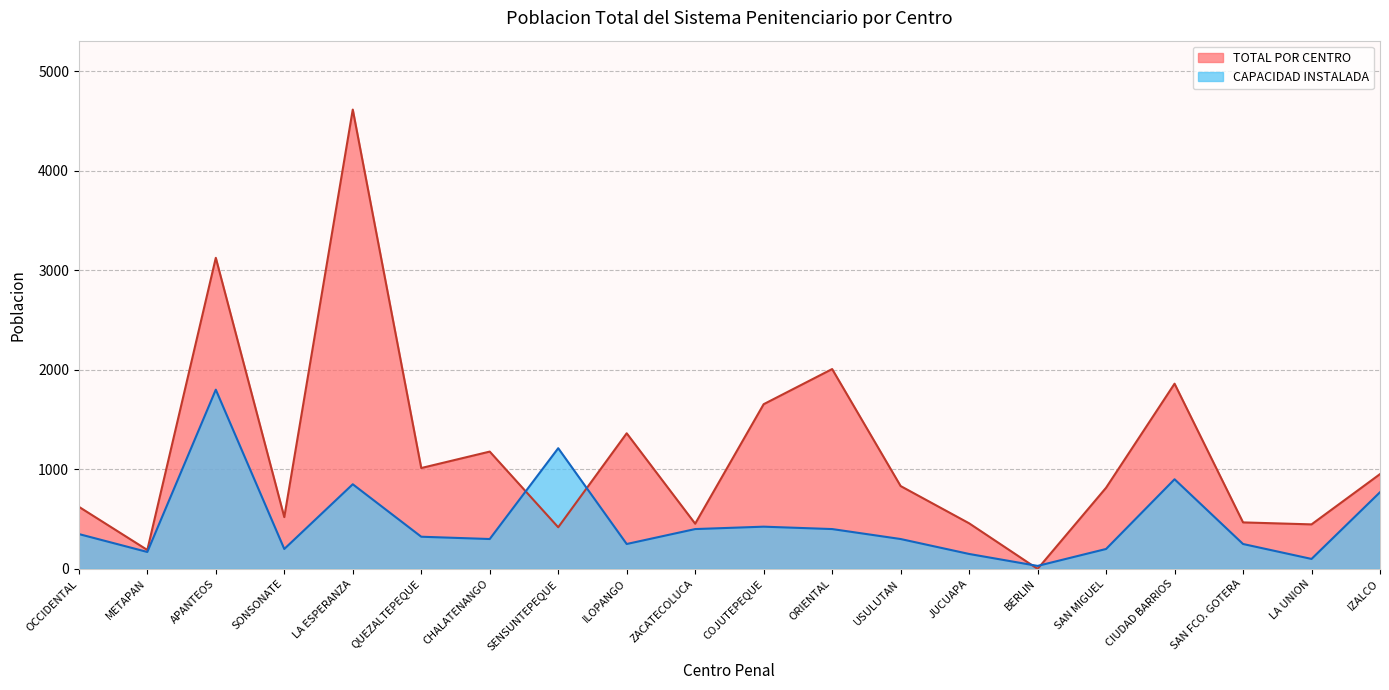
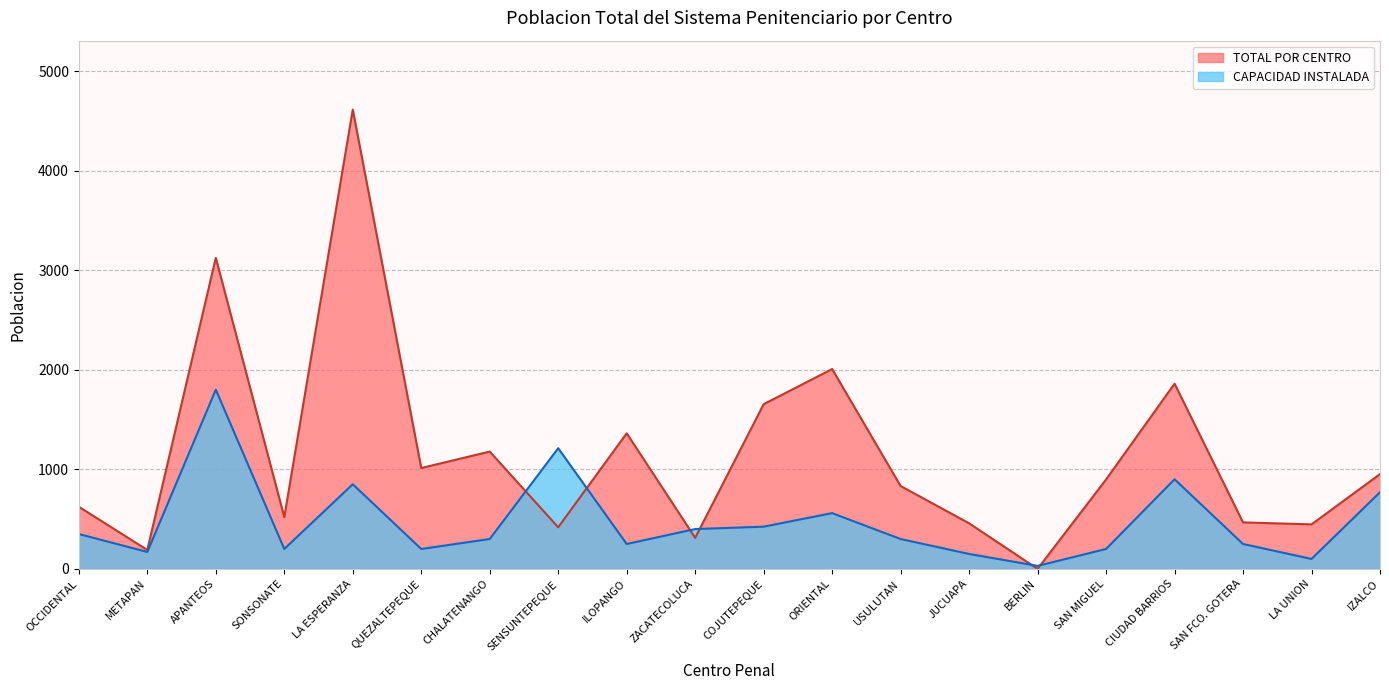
  {
    "TOTAL POR CENTRO": {
      "OCCIDENTAL": 600,
      "APANTEOS": 3100,
      "SONSONATE": 500,
      "LA ESPERANZA": 4600,
      "QUEZALTEPEQUE": 1000,
      "CHALATENANGO": 1200,
      "SENSUNTEPEQUE": 400,
      "ILOPANGO": 1400,
-     "ZACATECOLUCA": 500,
+     "ZACATECOLUCA": 300,
      "COJUTEPEQUE": 1700,
      "ORIENTAL": 2000,
      "USULUTAN": 800,
      "JUCUAPA": 500,
      "BERLIN": 0,
-     "SAN MIGUEL": 800,
+     "SAN MIGUEL": 900,
      "CIUDAD BARRIOS": 1900,
      "SAN FCO. GOTERA": 500,
      "LA UNION": 400,
      "IZALCO": 1000
    },
    "CAPACIDAD INSTALADA": {
      "OCCIDENTAL": 400,
      "APANTEOS": 1800,
      "SONSONATE": 200,
      "LA ESPERANZA": 900,
-     "QUEZALTEPEQUE": 300,
+     "QUEZALTEPEQUE": 200,
      "CHALATENANGO": 300,
      "SENSUNTEPEQUE": 1200,
      "ILOPANGO": 300,
      "ZACATECOLUCA": 400,
      "COJUTEPEQUE": 400,
-     "ORIENTAL": 400,
+     "ORIENTAL": 600,
      "USULUTAN": 300,
      "JUCUAPA": 200,
      "BERLIN": 0,
      "SAN MIGUEL": 200,
      "CIUDAD BARRIOS": 900,
      "SAN FCO. GOTERA": 300,
      "LA UNION": 100,
      "IZALCO": 800
    }
  }
